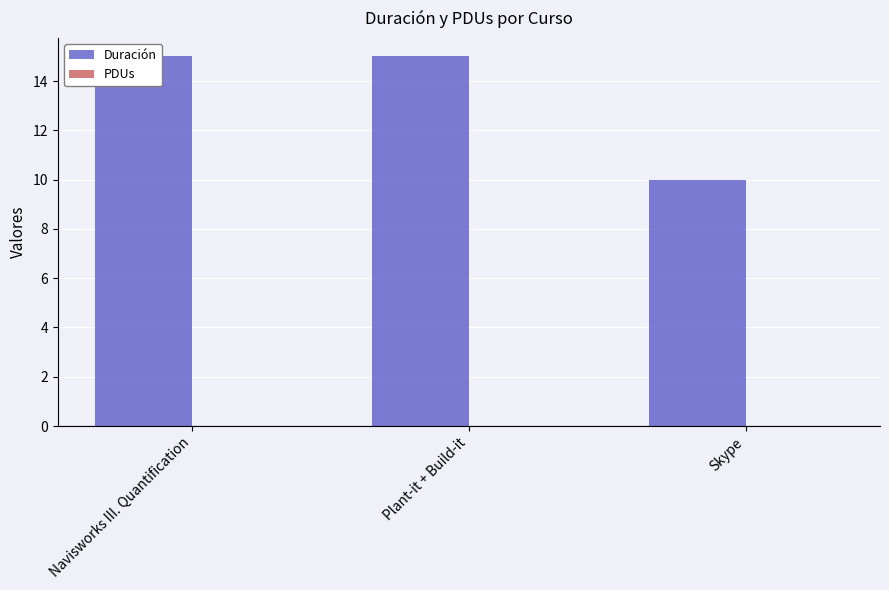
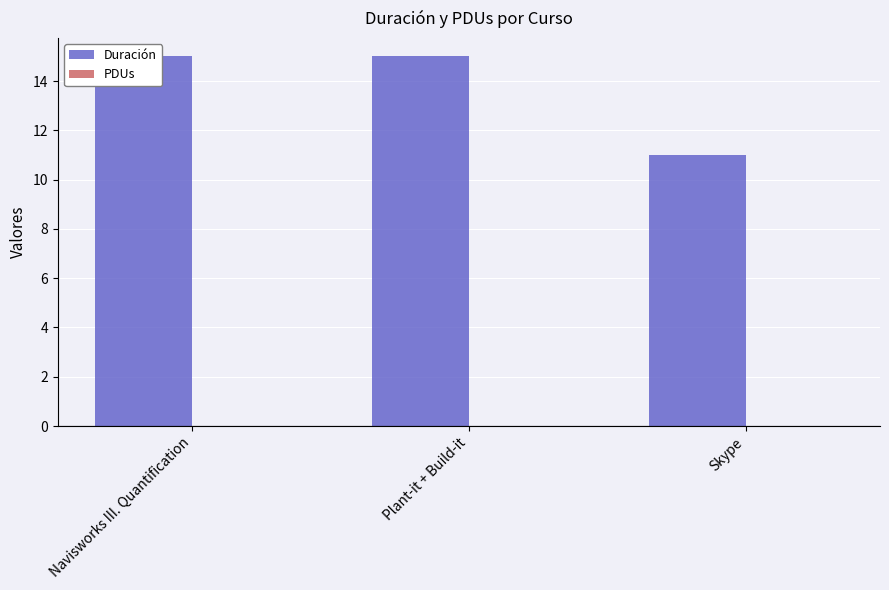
  {
    "Duración": {
      "Plant-it + Build-it": 15,
-     "Skype": 10
+     "Skype": 11
    },
    "PDUs": {
      "Navisworks III. Quantification": 0,
      "Plant-it + Build-it": 0,
      "Skype": 0
    }
  }
